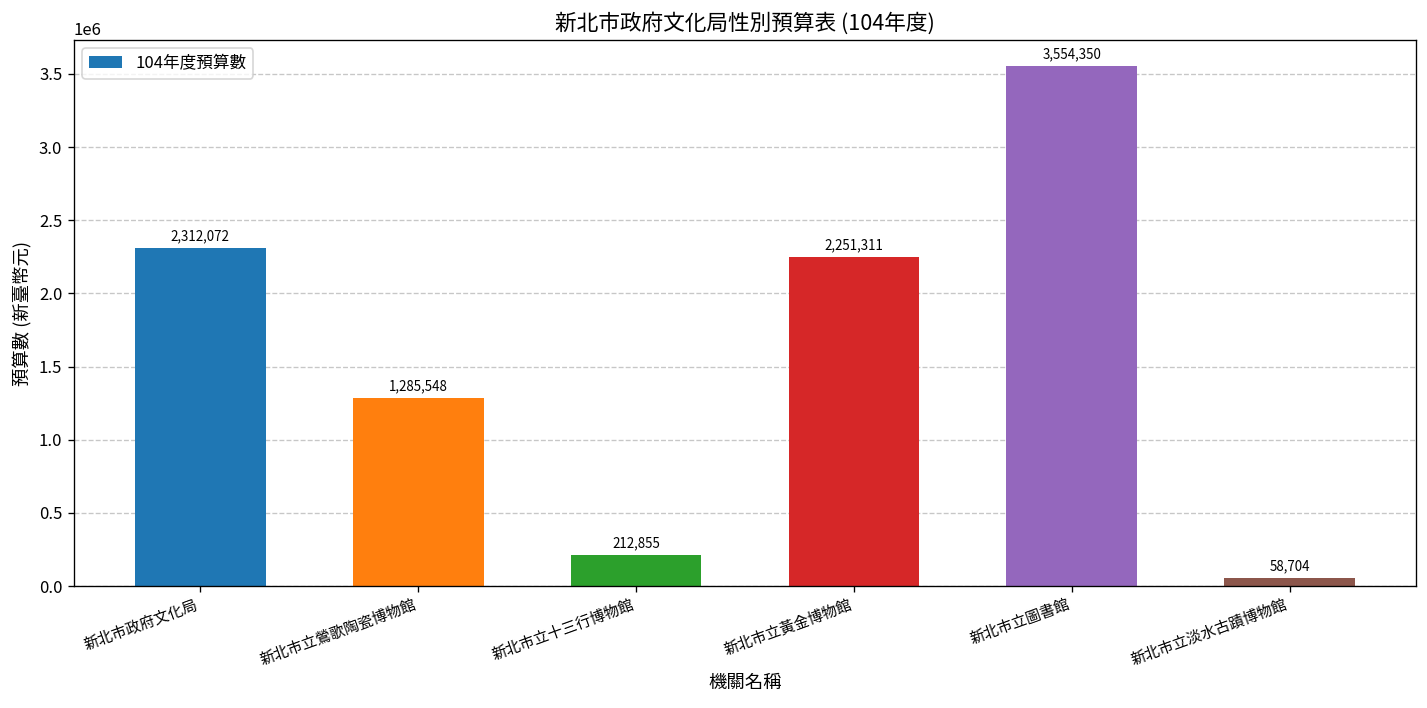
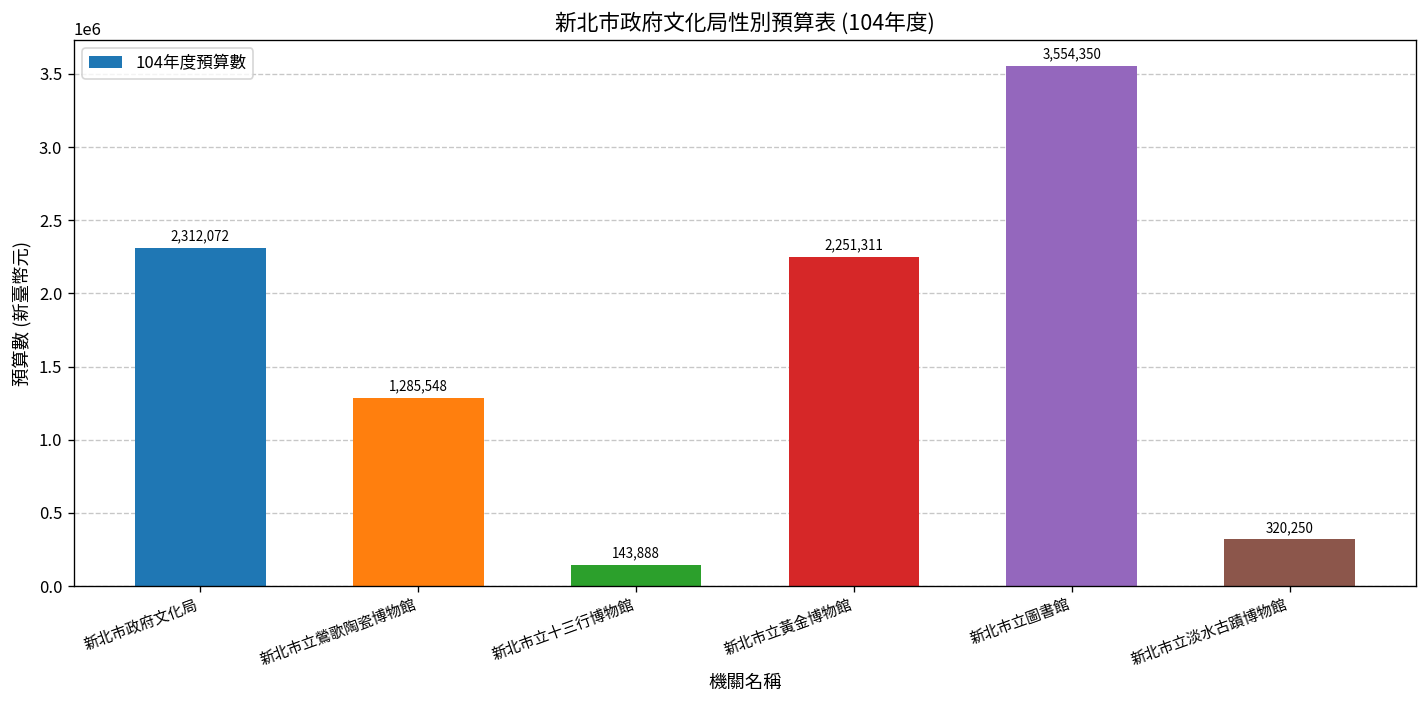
  {
    "新北市政府文化局": "2,312,072",
    "新北市立鶯歌陶瓷博物館": "1,285,548",
-   "新北市立十三行博物館": "212,855",
+   "新北市立十三行博物館": "143,888",
    "新北市立黃金博物館": "2,251,311",
    "新北市立圖書館": "3,554,350",
-   "新北市立淡水古蹟博物館": "58,704"
+   "新北市立淡水古蹟博物館": "320,250"
  }
